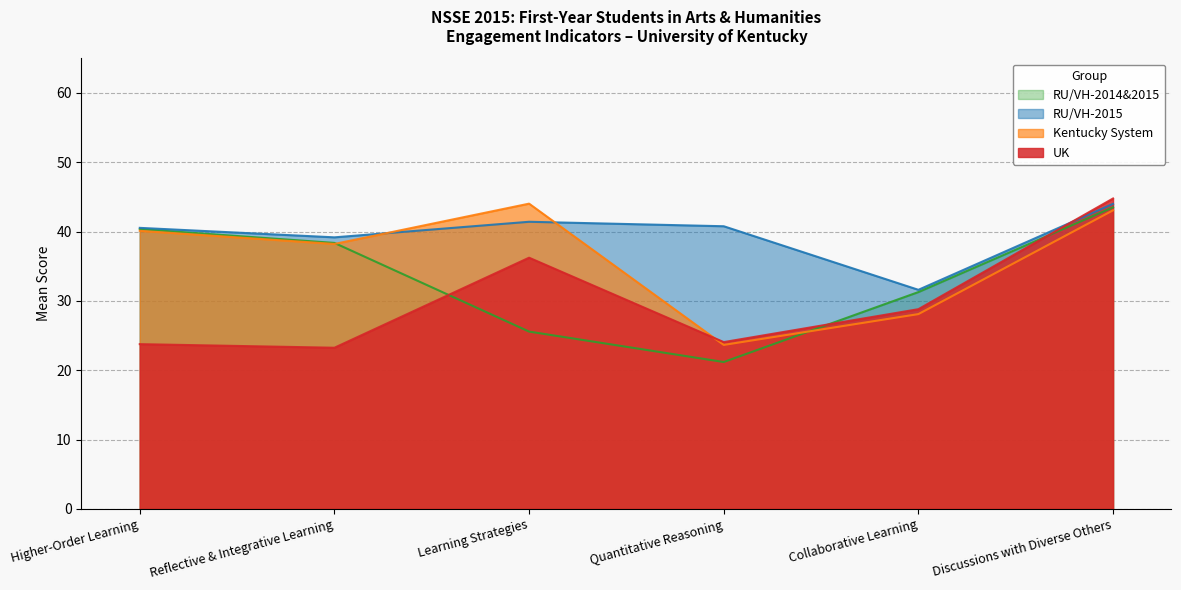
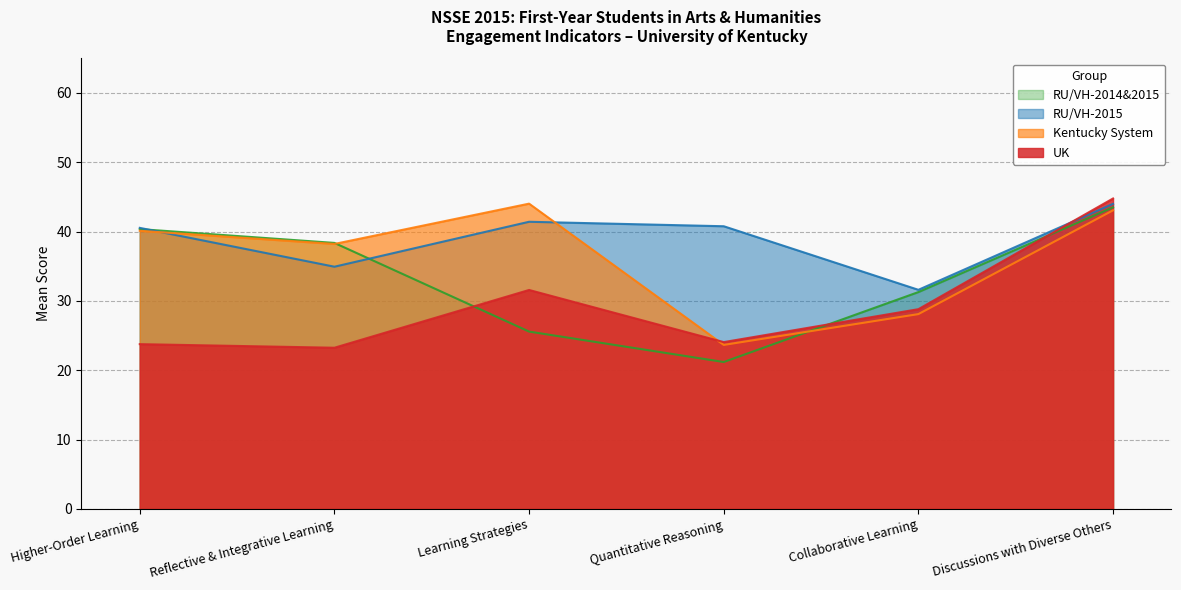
  {
    "RU/VH-2014&2015": {
      "Learning Strategies": 26,
      "Quantitative Reasoning": 21,
      "Discussions with Diverse Others": 44
    },
    "RU/VH-2015": {
-     "Reflective & Integrative Learning": 39,
+     "Reflective & Integrative Learning": 35,
      "Learning Strategies": 41,
      "Quantitative Reasoning": 41,
      "Discussions with Diverse Others": 44
    },
    "Kentucky System": {
      "Learning Strategies": 44,
      "Quantitative Reasoning": 24,
      "Collaborative Learning": 28,
      "Discussions with Diverse Others": 43
    },
    "UK": {
      "Higher-Order Learning": 24,
      "Reflective & Integrative Learning": 23,
-     "Learning Strategies": 36,
+     "Learning Strategies": 32,
      "Quantitative Reasoning": 24,
      "Collaborative Learning": 29,
      "Discussions with Diverse Others": 45
    }
  }
